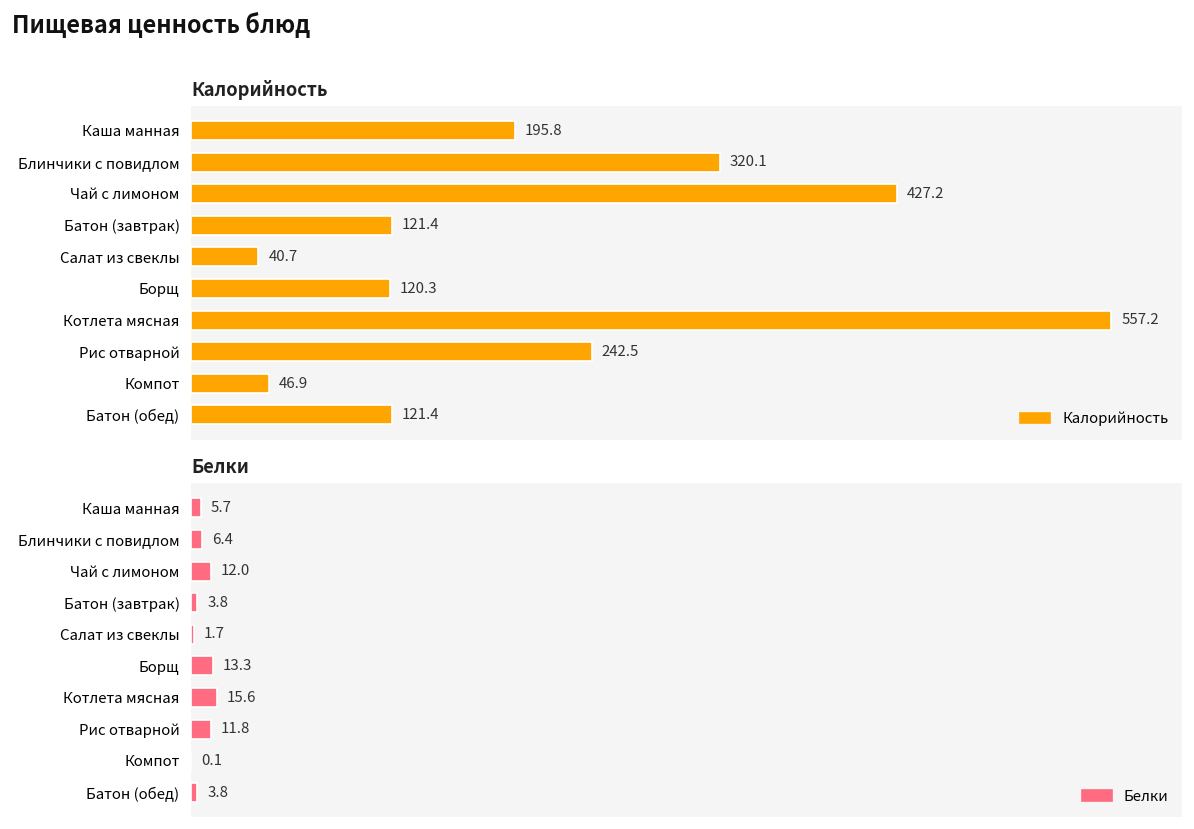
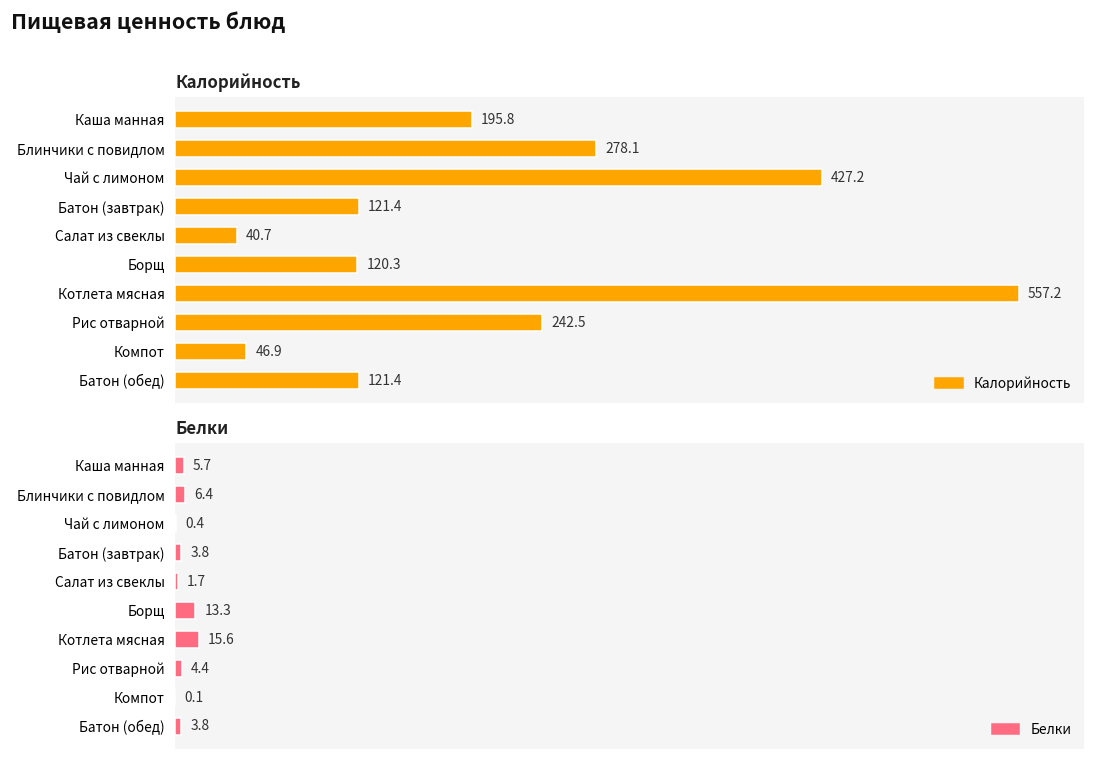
  {
    "Калорийность": {
      "Каша манная": 195.8,
-     "Блинчики с повидлом": 320.1,
+     "Блинчики с повидлом": 278.1,
      "Чай с лимоном": 427.2,
      "Батон (завтрак)": 121.4,
      "Салат из свеклы": 40.7,
      "Борщ": 120.3,
      "Котлета мясная": 557.2,
      "Рис отварной": 242.5,
      "Компот": 46.9,
      "Батон (обед)": 121.4
    },
    "Белки": {
      "Каша манная": 5.7,
      "Блинчики с повидлом": 6.4,
-     "Чай с лимоном": 12.0,
+     "Чай с лимоном": 0.4,
      "Батон (завтрак)": 3.8,
      "Салат из свеклы": 1.7,
      "Борщ": 13.3,
      "Котлета мясная": 15.6,
-     "Рис отварной": 11.8,
+     "Рис отварной": 4.4,
      "Компот": 0.1,
      "Батон (обед)": 3.8
    }
  }
